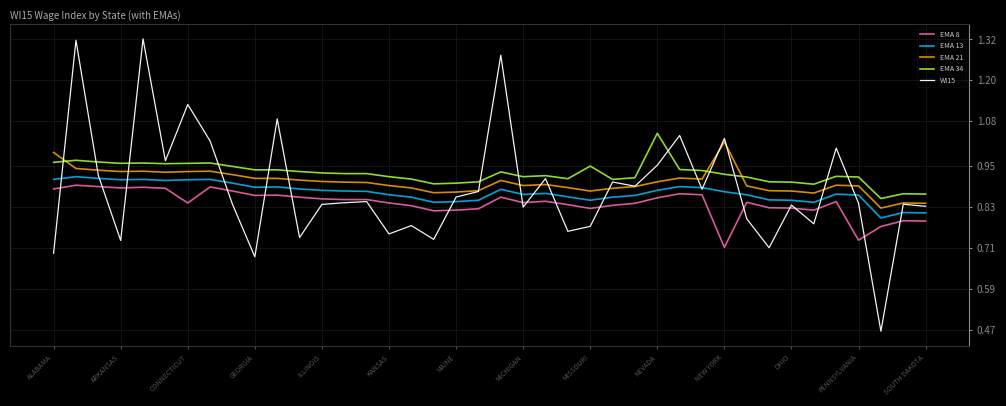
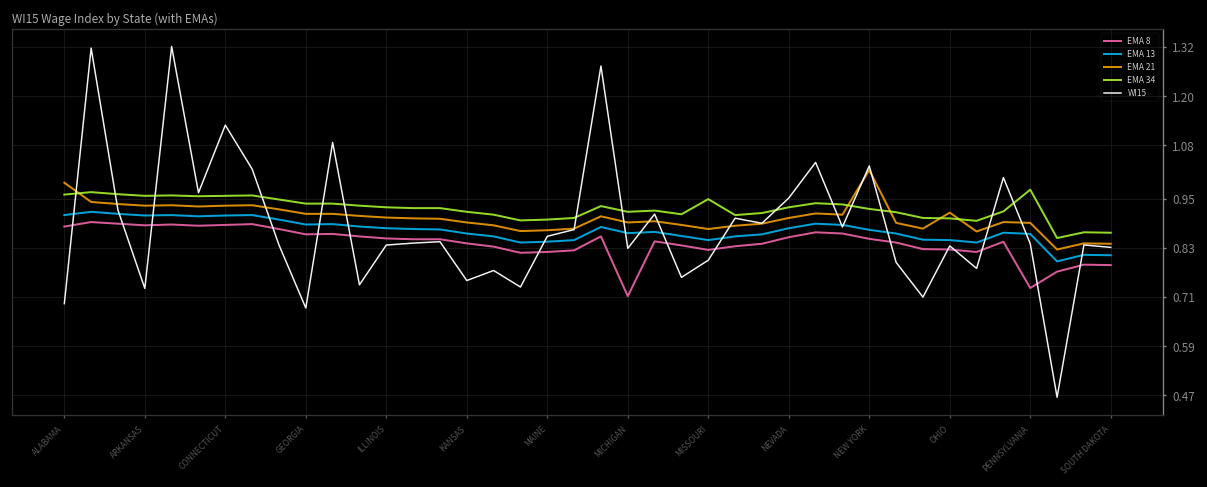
  {
    "EMA 8": {
      "ALABAMA": 0.88,
      "ARKANSAS": 0.89,
-     "CONNECTICUT": 0.84,
+     "CONNECTICUT": 0.89,
      "GEORGIA": 0.86,
      "ILLINOIS": 0.85,
      "KANSAS": 0.84,
      "MAINE": 0.82,
-     "MICHIGAN": 0.84,
+     "MICHIGAN": 0.71,
      "MISSOURI": 0.83,
      "NEVADA": 0.86,
-     "NEW YORK": 0.71,
+     "NEW YORK": 0.85,
      "OHIO": 0.83,
      "PENNSYLVANIA": 0.73,
      "SOUTH DAKOTA": 0.79
    },
    "EMA 13": {
      "ALABAMA": 0.91,
      "ARKANSAS": 0.91,
      "CONNECTICUT": 0.91,
      "GEORGIA": 0.89,
      "ILLINOIS": 0.88,
      "KANSAS": 0.87,
      "MAINE": 0.85,
      "MICHIGAN": 0.87,
      "MISSOURI": 0.85,
      "NEVADA": 0.88,
      "NEW YORK": 0.87,
      "OHIO": 0.85,
      "PENNSYLVANIA": 0.86,
      "SOUTH DAKOTA": 0.81
    },
    "EMA 21": {
      "ALABAMA": 0.99,
      "ARKANSAS": 0.93,
      "CONNECTICUT": 0.93,
      "GEORGIA": 0.91,
      "ILLINOIS": 0.90,
      "KANSAS": 0.89,
      "MAINE": 0.87,
      "MICHIGAN": 0.89,
      "MISSOURI": 0.88,
      "NEVADA": 0.90,
      "NEW YORK": 1.02,
-     "OHIO": 0.88,
+     "OHIO": 0.92,
      "PENNSYLVANIA": 0.89,
      "SOUTH DAKOTA": 0.84
    },
    "EMA 34": {
      "ALABAMA": 0.96,
      "ARKANSAS": 0.96,
      "CONNECTICUT": 0.96,
      "GEORGIA": 0.94,
      "ILLINOIS": 0.93,
      "KANSAS": 0.92,
      "MAINE": 0.90,
      "MICHIGAN": 0.92,
      "MISSOURI": 0.95,
-     "NEVADA": 1.05,
+     "NEVADA": 0.93,
      "NEW YORK": 0.93,
      "OHIO": 0.90,
-     "PENNSYLVANIA": 0.92,
+     "PENNSYLVANIA": 0.97,
      "SOUTH DAKOTA": 0.87
    },
    "WI15": {
      "ALABAMA": 0.69,
      "ARKANSAS": 0.73,
      "CONNECTICUT": 1.13,
      "GEORGIA": 0.68,
      "ILLINOIS": 0.84,
      "KANSAS": 0.75,
      "MAINE": 0.86,
      "MICHIGAN": 0.83,
-     "MISSOURI": 0.77,
+     "MISSOURI": 0.80,
      "NEVADA": 0.95,
      "NEW YORK": 1.03,
      "OHIO": 0.83,
      "PENNSYLVANIA": 0.84,
      "SOUTH DAKOTA": 0.83
    }
  }
